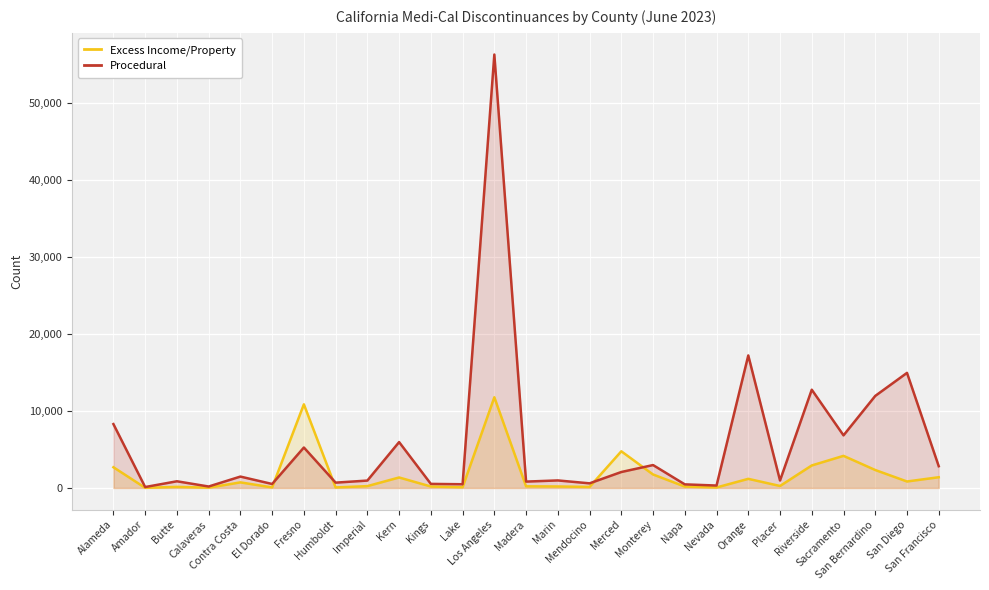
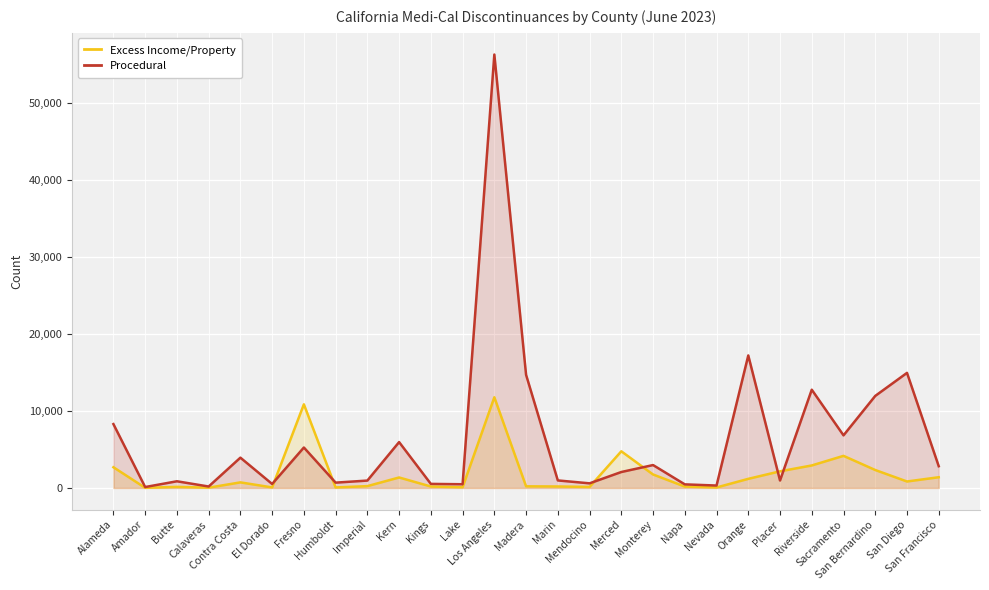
  {
    "Excess Income/Property": {
      "Alameda": "3,000",
      "Butte": "0",
      "Contra Costa": "1,000",
      "El Dorado": "0",
      "Fresno": "11,000",
      "Humboldt": "0",
      "Imperial": "0",
      "Kern": "1,000",
      "Kings": "0",
      "Lake": "0",
      "Los Angeles": "12,000",
      "Madera": "0",
      "Marin": "0",
      "Mendocino": "0",
      "Merced": "5,000",
      "Monterey": "2,000",
      "Orange": "1,000",
-     "Placer": "0",
+     "Placer": "2,000",
      "Riverside": "3,000",
      "Sacramento": "4,000",
      "San Bernardino": "2,000",
      "San Diego": "1,000",
      "San Francisco": "1,000"
    },
    "Procedural": {
      "Alameda": "8,000",
      "Butte": "1,000",
-     "Contra Costa": "1,000",
+     "Contra Costa": "4,000",
      "El Dorado": "1,000",
      "Fresno": "5,000",
      "Humboldt": "1,000",
      "Imperial": "1,000",
      "Kern": "6,000",
      "Kings": "1,000",
      "Lake": "0",
      "Los Angeles": "56,000",
-     "Madera": "1,000",
+     "Madera": "15,000",
      "Marin": "1,000",
      "Mendocino": "1,000",
      "Merced": "2,000",
      "Monterey": "3,000",
      "Orange": "17,000",
      "Placer": "1,000",
      "Riverside": "13,000",
      "Sacramento": "7,000",
      "San Bernardino": "12,000",
      "San Diego": "15,000",
      "San Francisco": "3,000"
    }
  }
